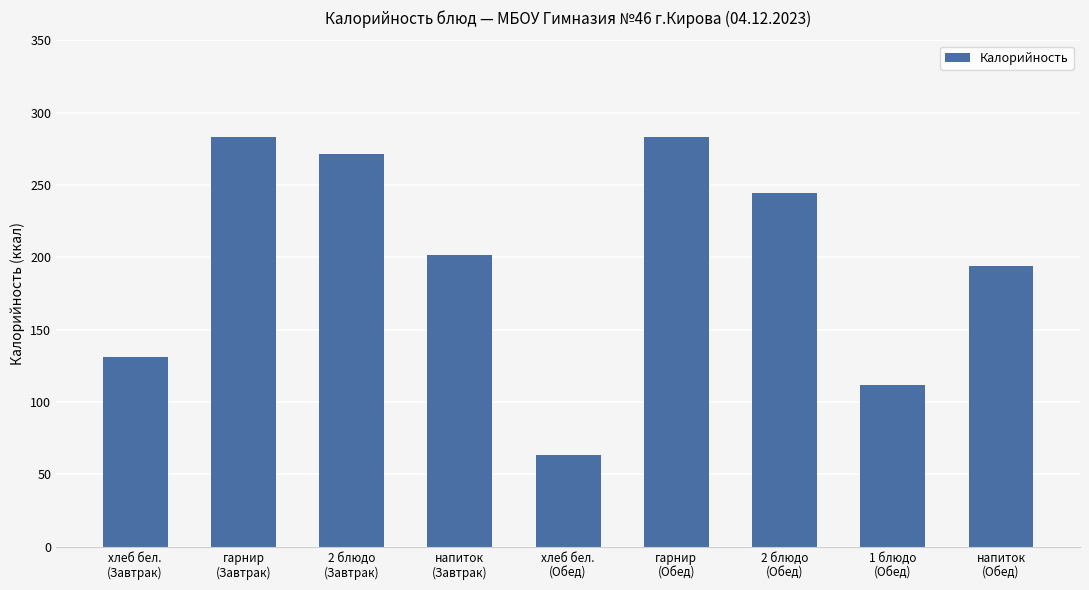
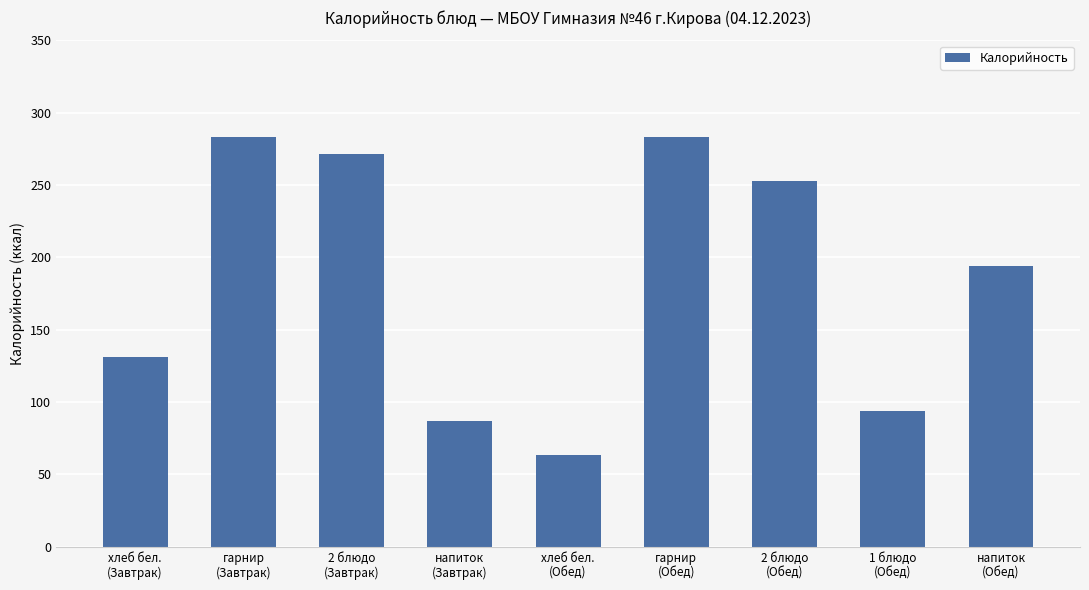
  {
    "хлеб бел. (Завтрак)": 132,
    "гарнир (Завтрак)": 283,
    "2 блюдо (Завтрак)": 272,
-   "напиток (Завтрак)": 201,
+   "напиток (Завтрак)": 87,
    "хлеб бел. (Обед)": 64,
    "гарнир (Обед)": 283,
-   "2 блюдо (Обед)": 245,
-   "1 блюдо (Обед)": 112,
+   "2 блюдо (Обед)": 253,
+   "1 блюдо (Обед)": 94,
    "напиток (Обед)": 194
  }
